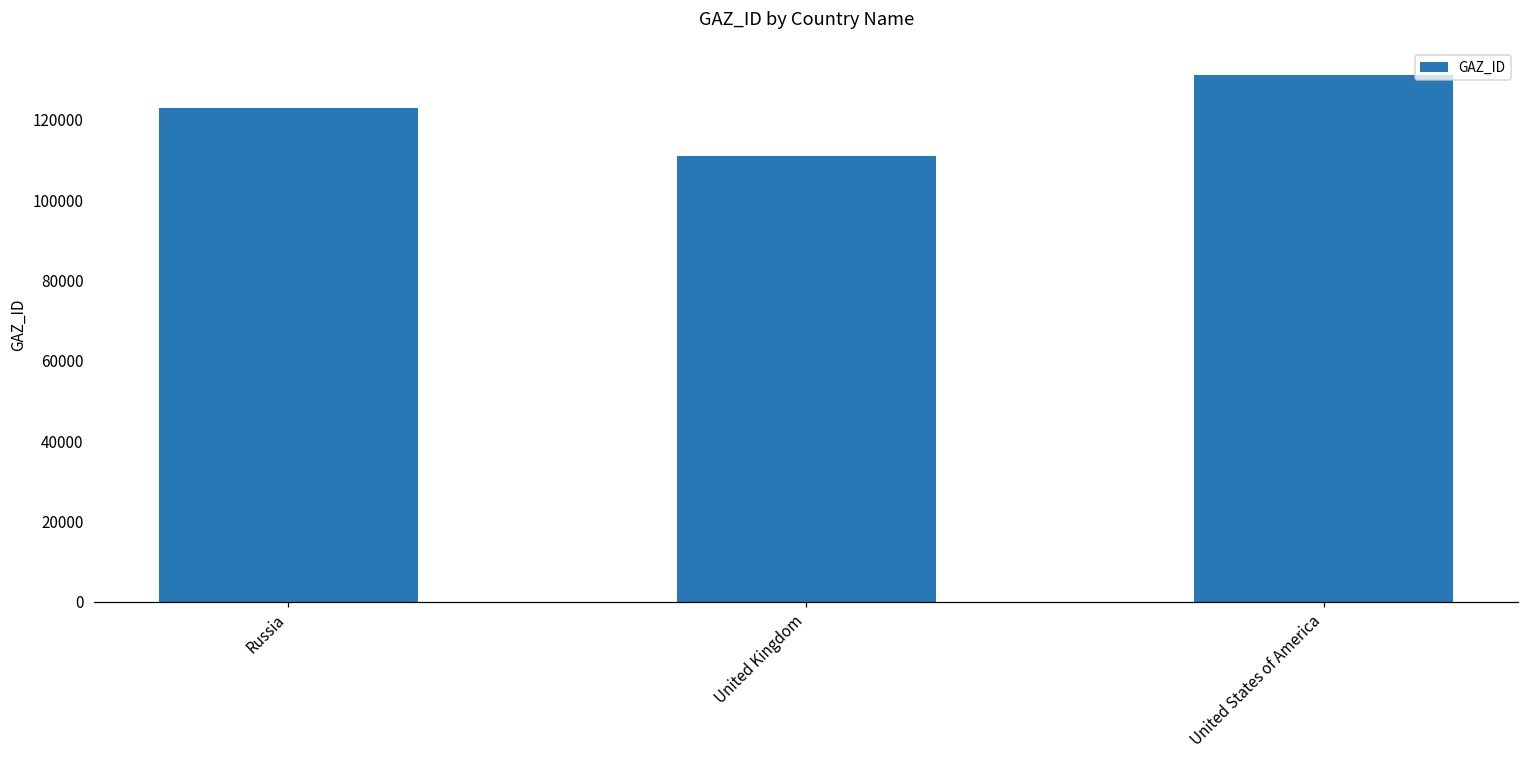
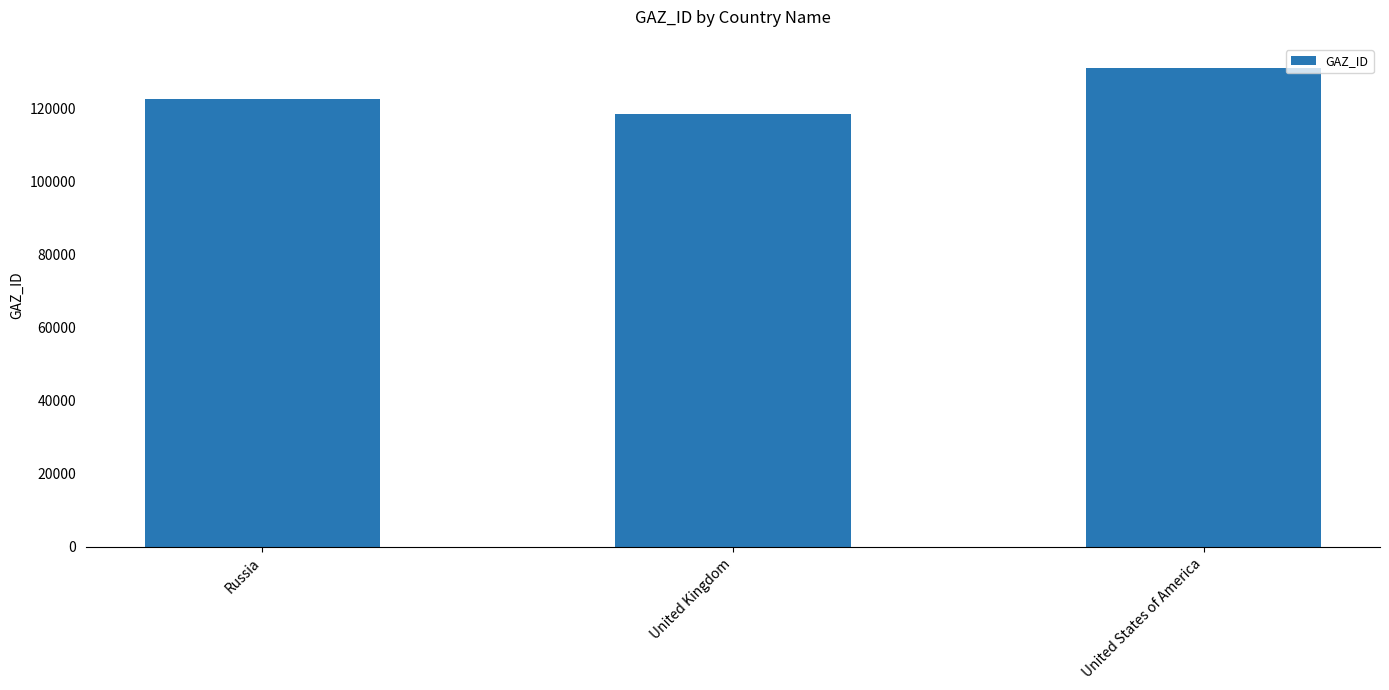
  {
    "Russia": 123000,
-   "United Kingdom": 111000,
+   "United Kingdom": 119000,
    "United States of America": 131000
  }
